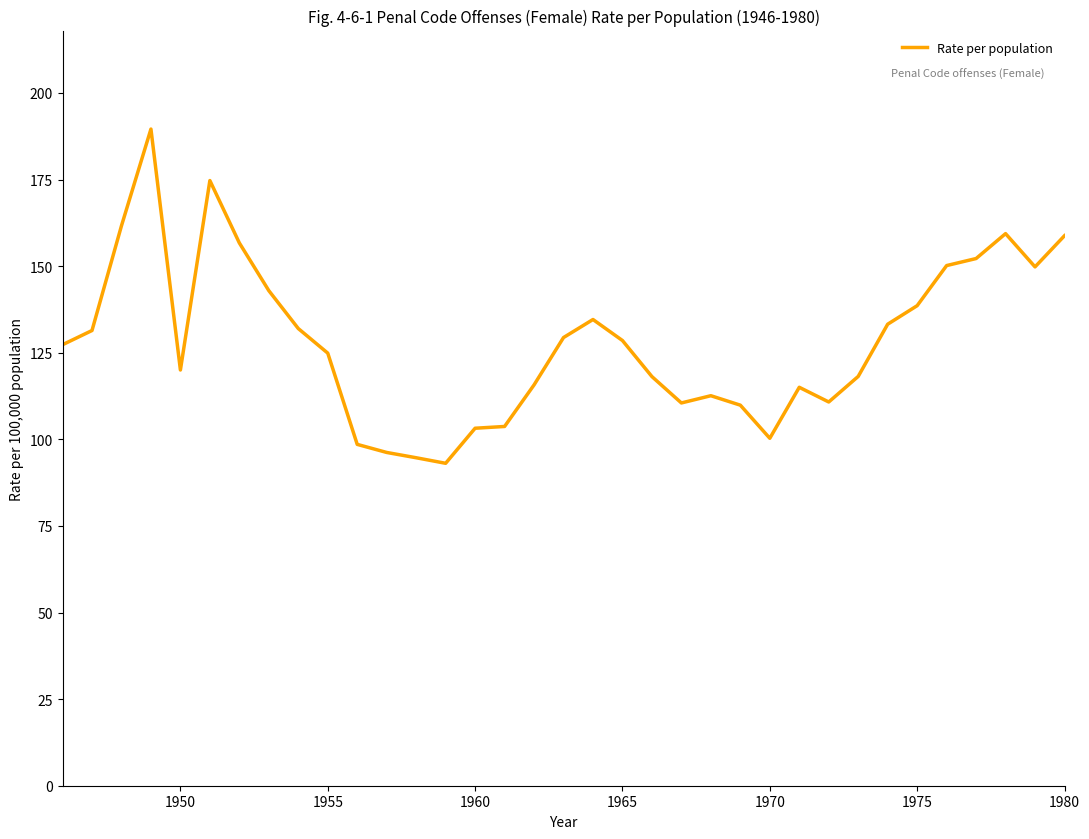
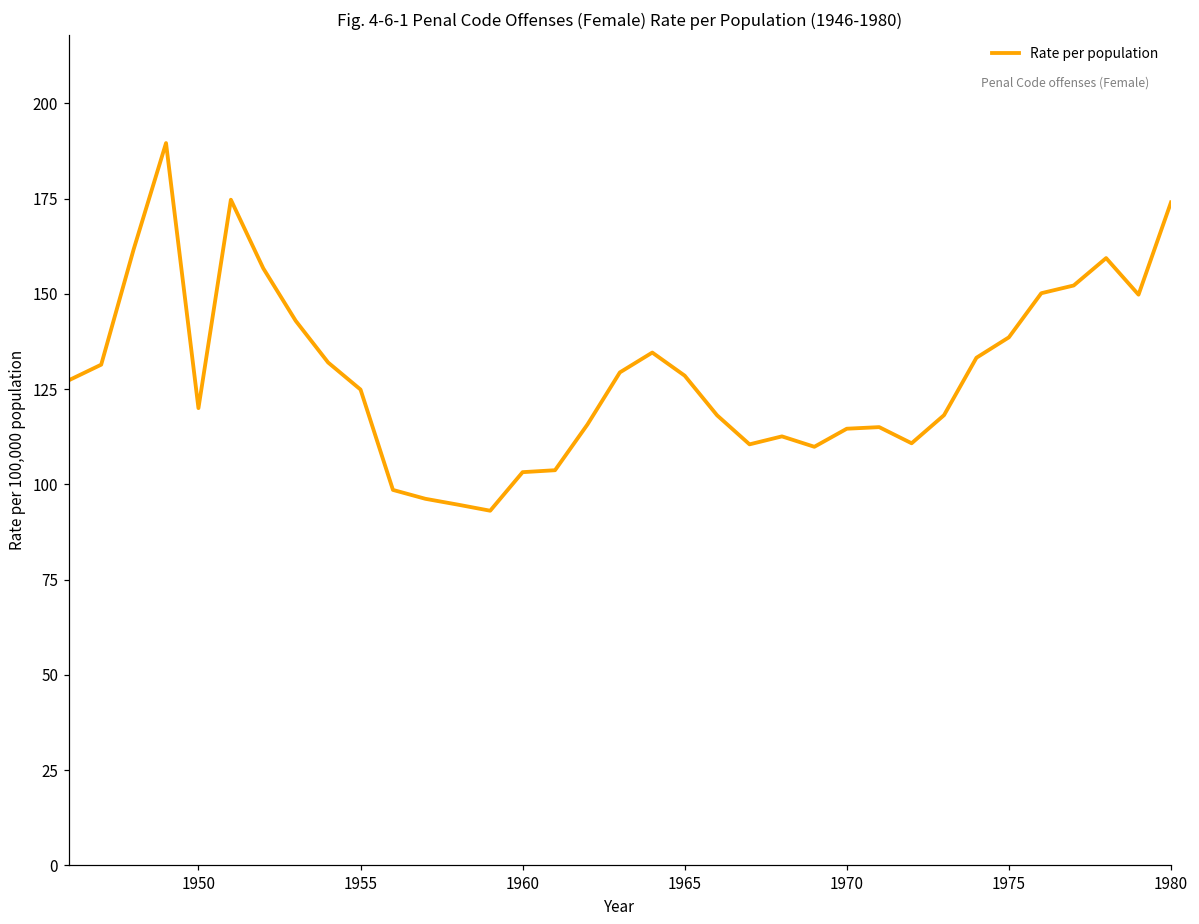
  {
    "1950": 120,
    "1955": 125,
    "1960": 103,
    "1965": 129,
-   "1970": 100,
+   "1970": 115,
    "1975": 139,
-   "1980": 159
+   "1980": 174
  }
